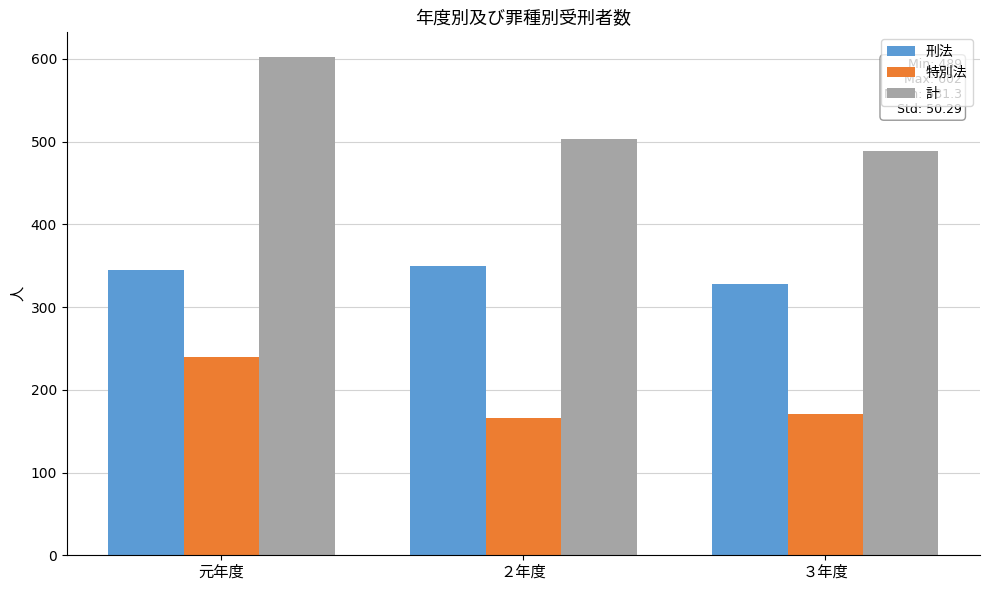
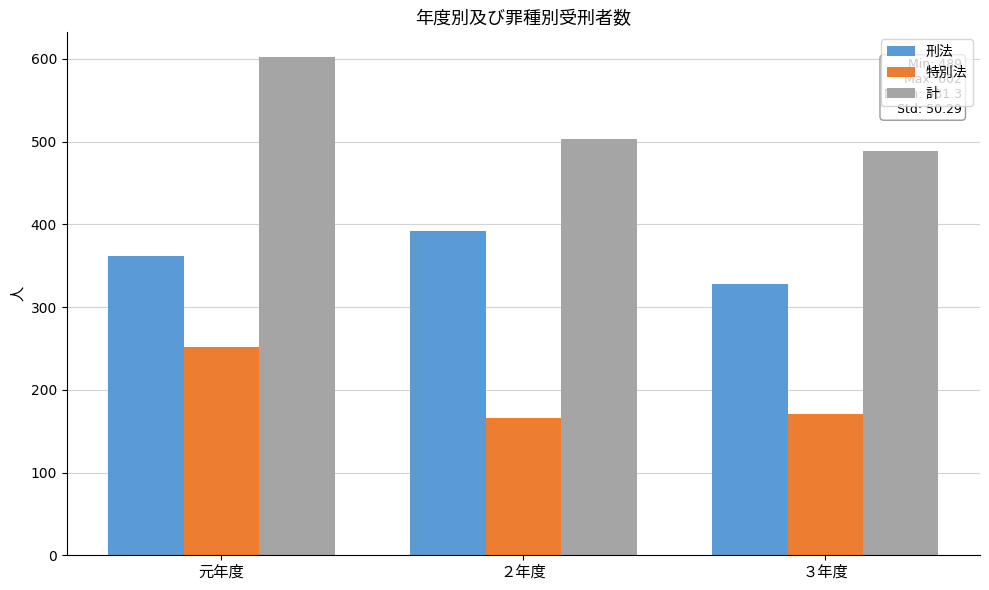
  {
    "刑法": {
-     "元年度": 350,
-     "２年度": 350,
+     "元年度": 360,
+     "２年度": 390,
      "３年度": 330
    },
    "特別法": {
-     "元年度": 240,
+     "元年度": 250,
      "２年度": 170,
      "３年度": 170
    },
    "計": {
      "元年度": 600,
      "２年度": 500,
      "３年度": 490
    }
  }
